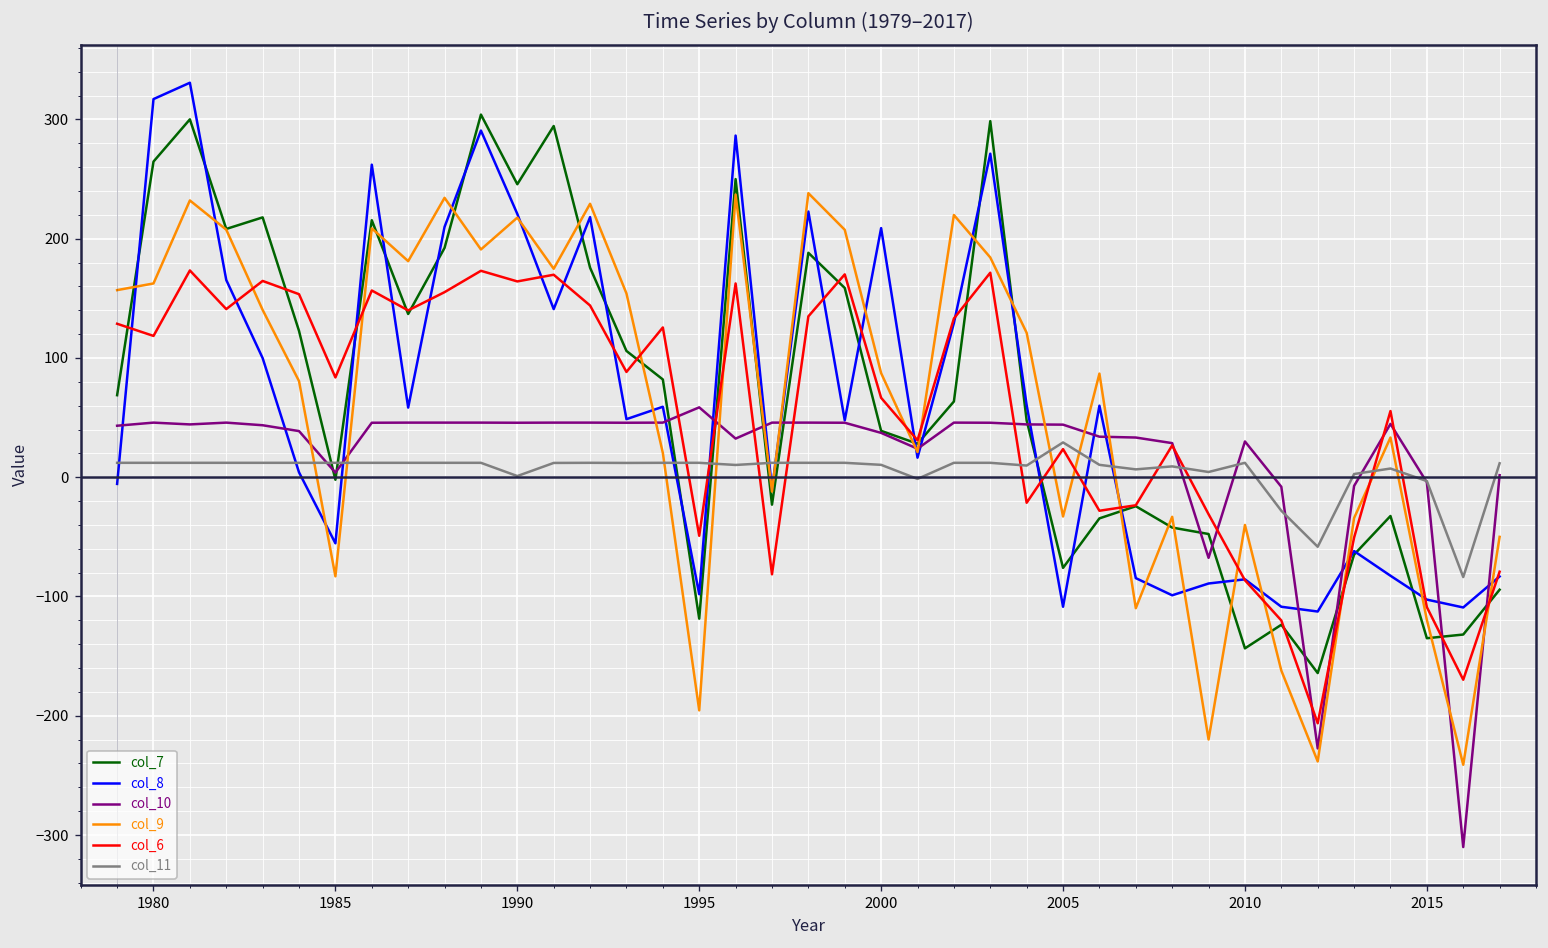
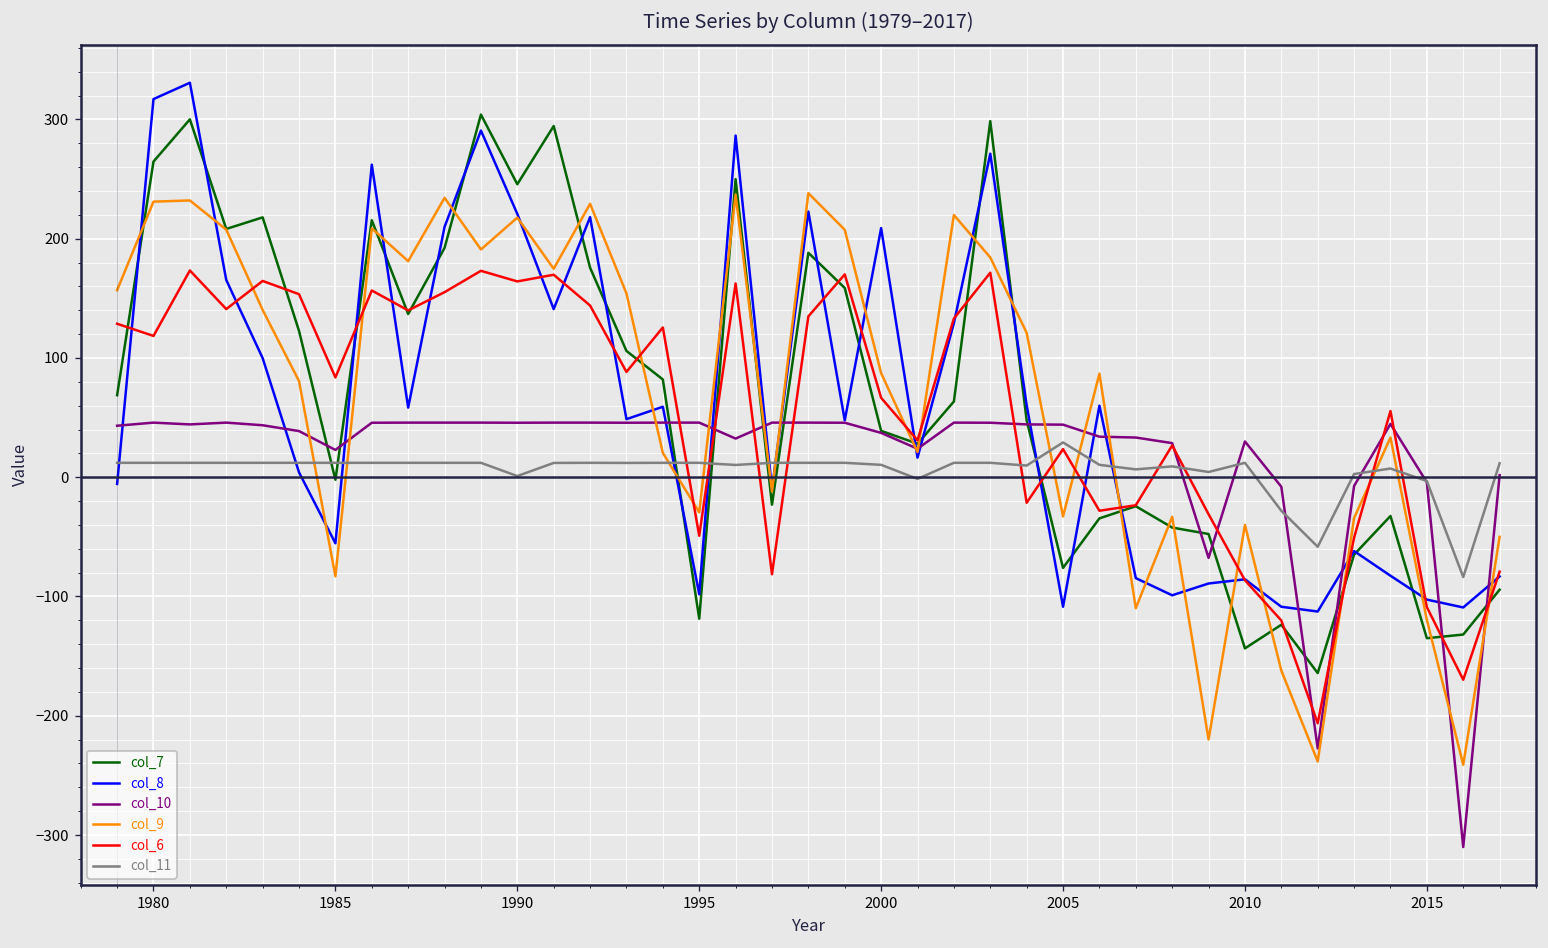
  {
    "col_7": {
      "1980": 260,
      "1985": 0,
      "1990": 250,
      "1995": -120,
      "2005": -80,
      "2010": -140,
      "2015": -140
    },
    "col_8": {
      "1980": 320,
      "1985": -60,
      "1990": 220,
      "1995": -100,
      "2000": 210,
      "2005": -110,
      "2015": -100
    },
    "col_10": {
      "1980": 50,
-     "1985": 0,
+     "1985": 20,
      "1990": 50,
-     "1995": 60,
+     "1995": 50,
      "2005": 40,
      "2010": 30
    },
    "col_9": {
-     "1980": 160,
+     "1980": 230,
      "1985": -80,
      "1990": 220,
-     "1995": -200,
+     "1995": -30,
      "2000": 90,
      "2005": -30,
      "2010": -40,
      "2015": -120
    },
    "col_6": {
      "1980": 120,
      "1985": 80,
      "1990": 160,
      "1995": -50,
      "2000": 70,
      "2005": 20,
      "2015": -110
    },
    "col_11": {
      "1980": 10,
      "1985": 10,
      "1990": 0,
      "1995": 10,
      "2000": 10,
      "2005": 30,
      "2010": 10
    }
  }
